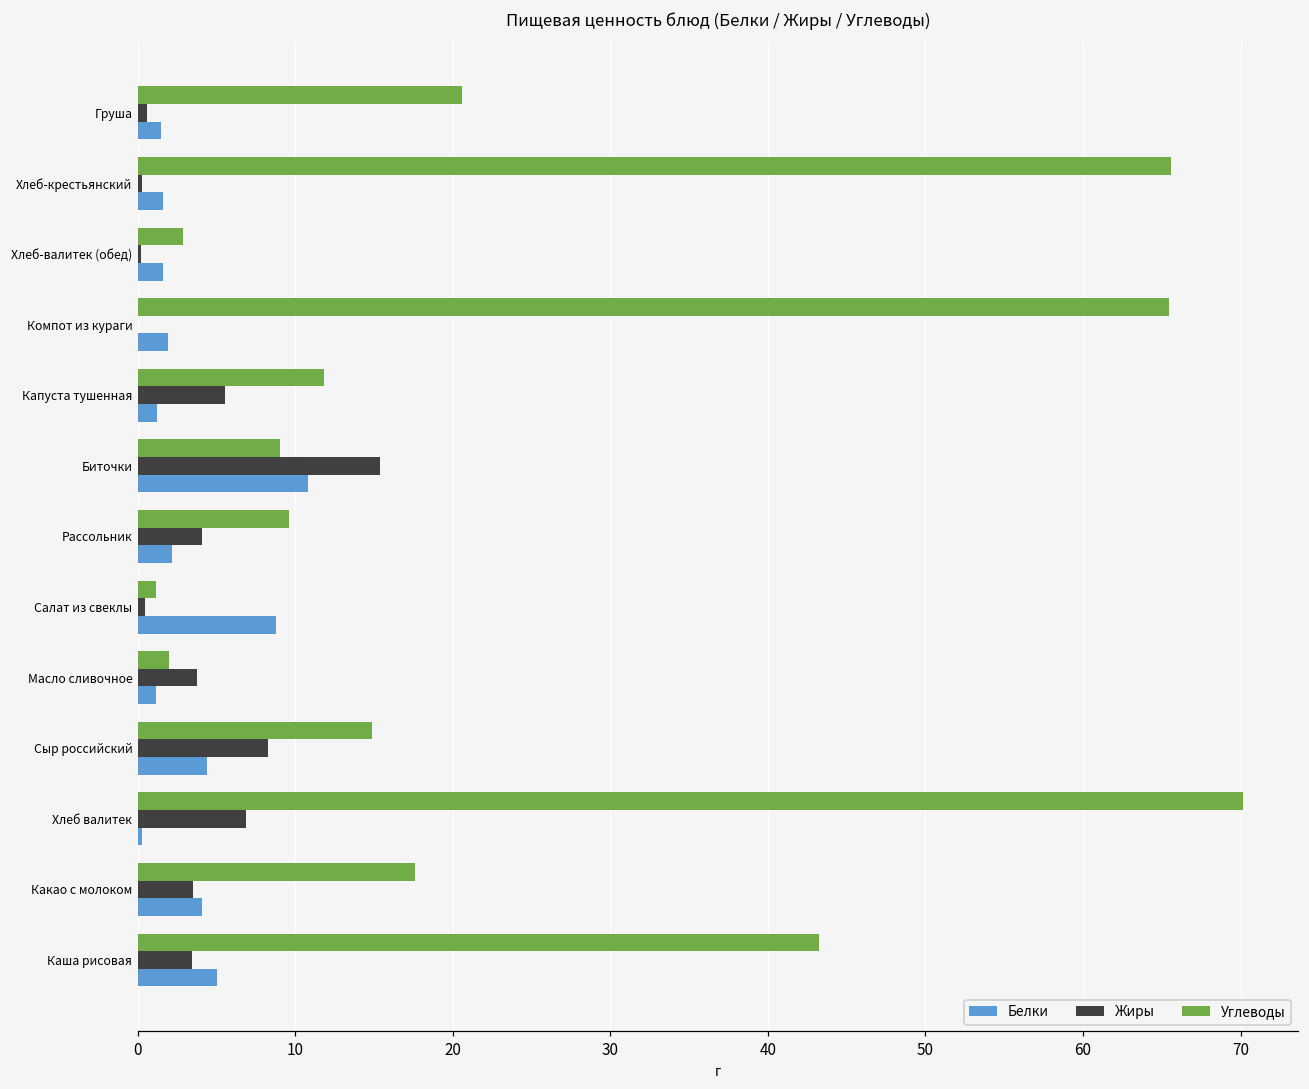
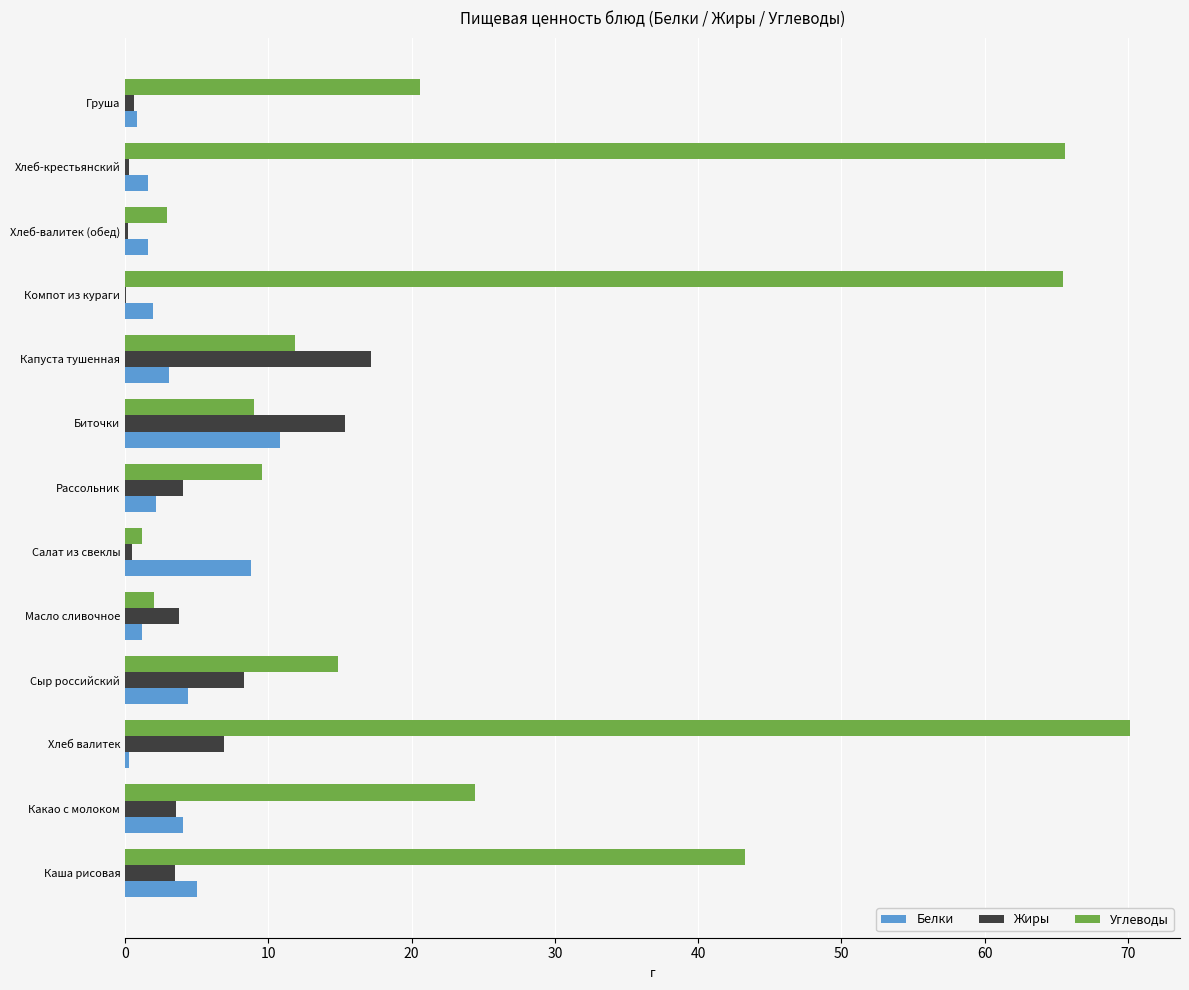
  {
    "Белки": {
-     "Груша": 1.5,
+     "Груша": 0.8,
      "Хлеб-крестьянский": 1.6,
      "Хлеб-валитек (обед)": 1.6,
      "Компот из кураги": 1.9,
-     "Капуста тушенная": 1.2,
+     "Капуста тушенная": 3.1,
      "Биточки": 10.8,
      "Рассольник": 2.2,
      "Салат из свеклы": 8.8,
      "Масло сливочное": 1.2,
      "Сыр российский": 4.4,
      "Хлеб валитек": 0.3,
      "Какао с молоком": 4.1,
      "Каша рисовая": 5.0
    },
    "Жиры": {
      "Груша": 0.6,
      "Хлеб-крестьянский": 0.3,
      "Хлеб-валитек (обед)": 0.2,
-     "Капуста тушенная": 5.5,
+     "Капуста тушенная": 17.2,
      "Биточки": 15.4,
      "Рассольник": 4.1,
      "Салат из свеклы": 0.5,
      "Масло сливочное": 3.7,
      "Сыр российский": 8.3,
      "Хлеб валитек": 6.9,
      "Какао с молоком": 3.5,
      "Каша рисовая": 3.5
    },
    "Углеводы": {
      "Груша": 20.6,
      "Хлеб-крестьянский": 65.6,
      "Хлеб-валитек (обед)": 2.9,
      "Компот из кураги": 65.5,
      "Капуста тушенная": 11.8,
      "Биточки": 9.0,
      "Рассольник": 9.6,
      "Салат из свеклы": 1.2,
      "Масло сливочное": 2.0,
      "Сыр российский": 14.9,
      "Хлеб валитек": 70.1,
-     "Какао с молоком": 17.6,
+     "Какао с молоком": 24.5,
      "Каша рисовая": 43.3
    }
  }
